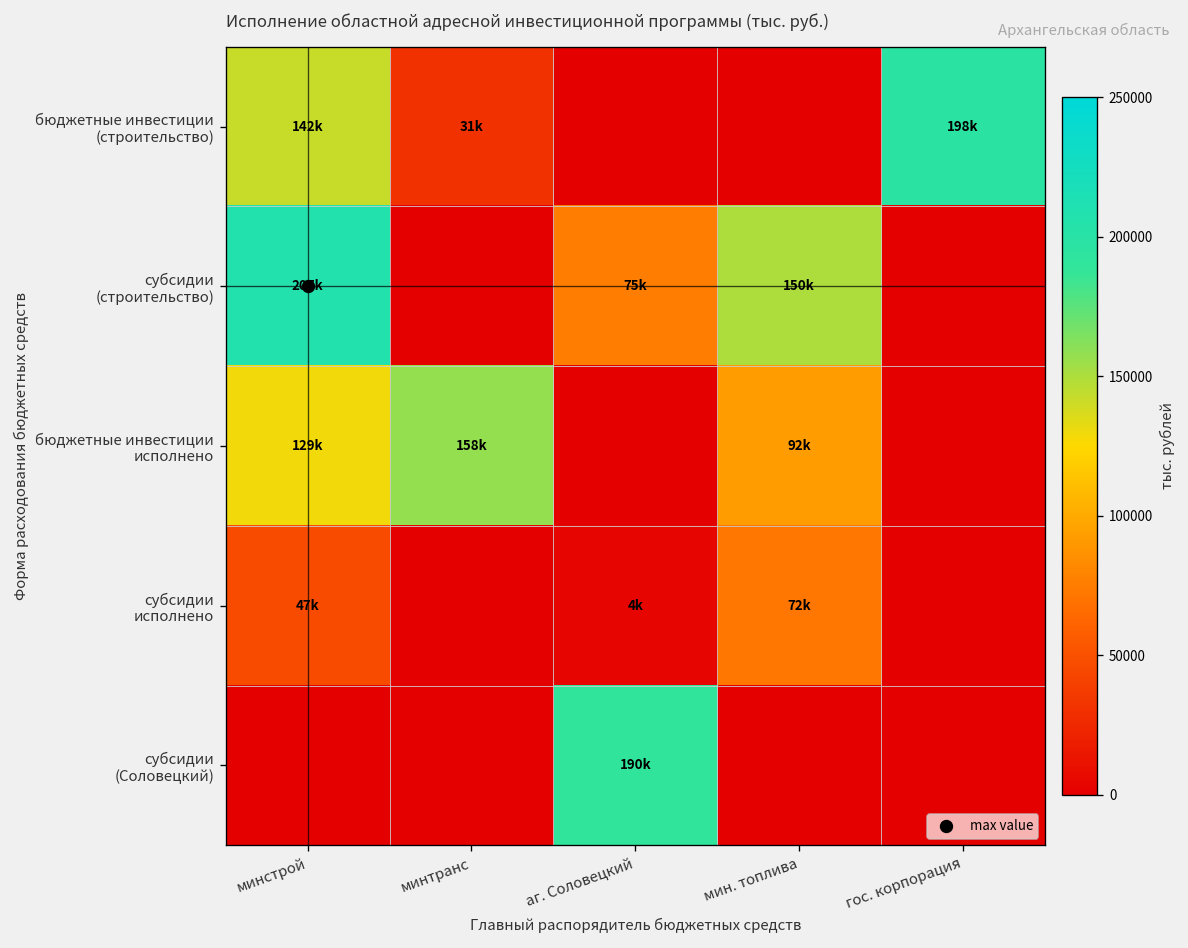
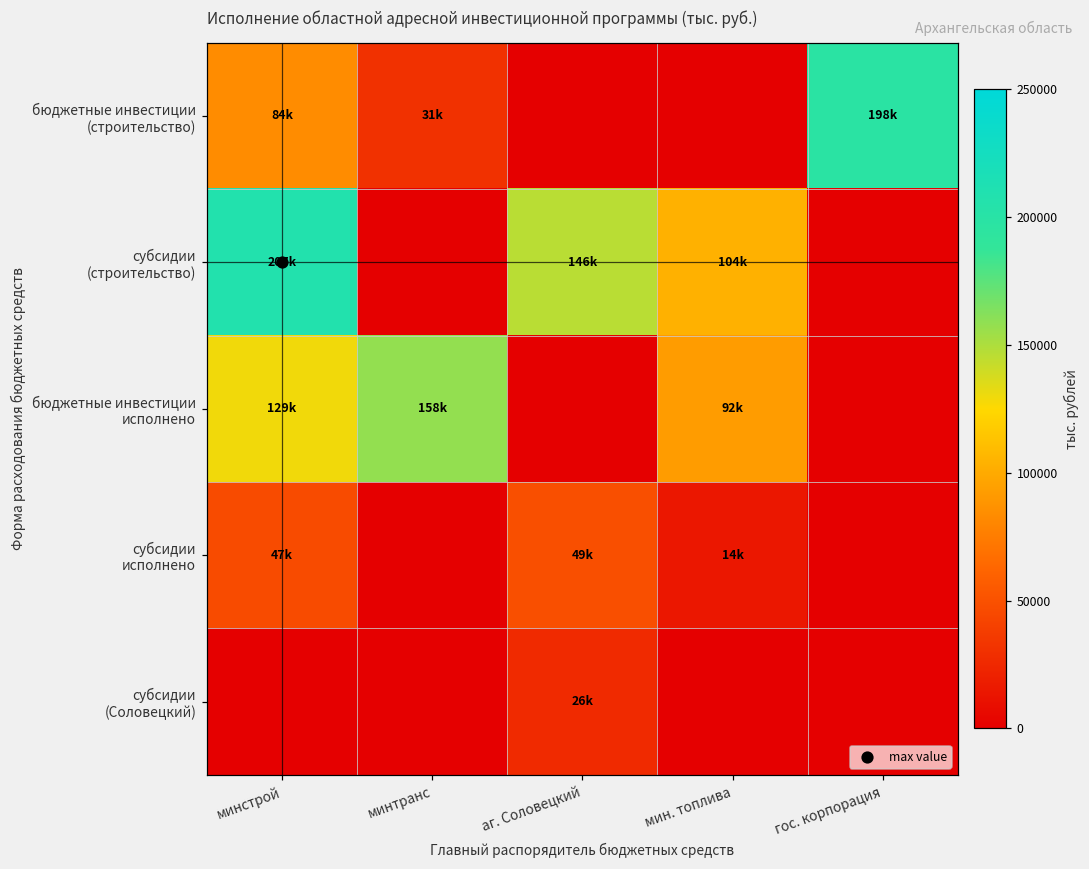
  {
    "бюджетные инвестиции (строительство)": {
-     "минстрой": "142k",
+     "минстрой": "84k",
      "минтранс": "31k",
      "гос. корпорация": "198k"
    },
    "субсидии (строительство)": {
-     "аг. Соловецкий": "75k",
-     "мин. топлива": "150k"
+     "аг. Соловецкий": "146k",
+     "мин. топлива": "104k"
    },
    "бюджетные инвестиции исполнено": {
      "минстрой": "129k",
      "минтранс": "158k",
      "мин. топлива": "92k"
    },
    "субсидии исполнено": {
      "минстрой": "47k",
-     "аг. Соловецкий": "4k",
-     "мин. топлива": "72k"
+     "аг. Соловецкий": "49k",
+     "мин. топлива": "14k"
    },
    "субсидии (Соловецкий)": {
-     "аг. Соловецкий": "190k"
+     "аг. Соловецкий": "26k"
    }
  }
